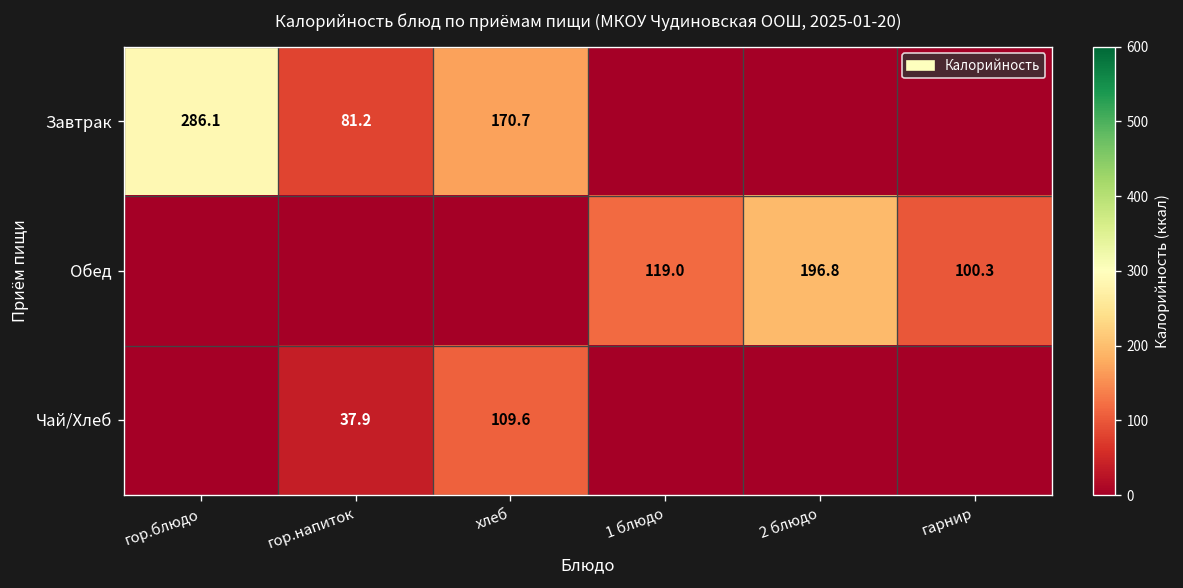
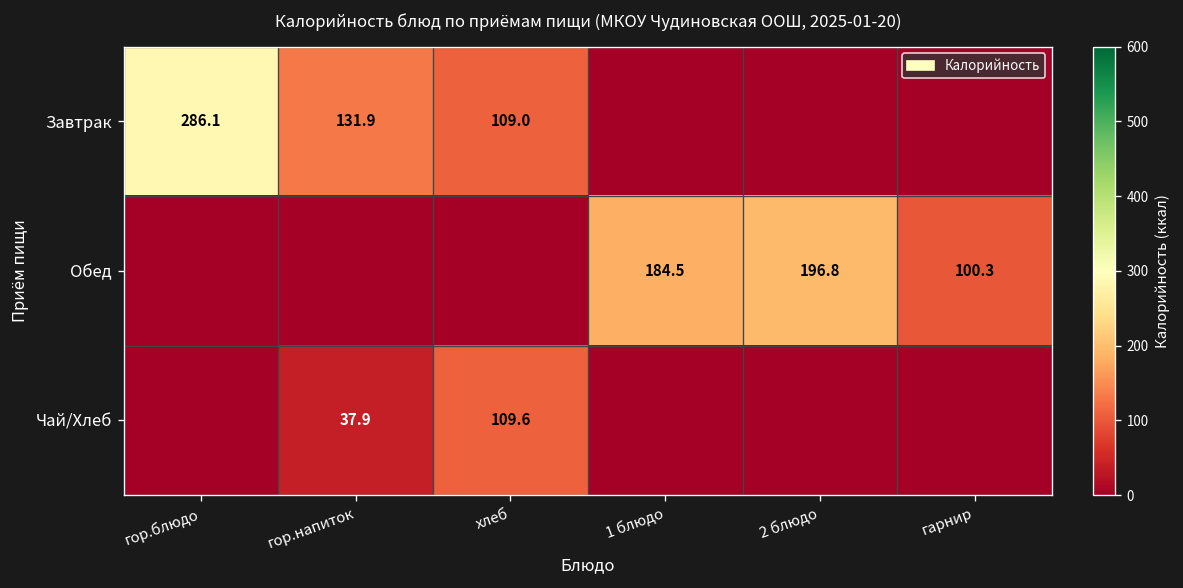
  {
    "Завтрак": {
      "гор.блюдо": 286.1,
-     "гор.напиток": 81.2,
-     "хлеб": 170.7
+     "гор.напиток": 131.9,
+     "хлеб": 109.0
    },
    "Обед": {
-     "1 блюдо": 119.0,
+     "1 блюдо": 184.5,
      "2 блюдо": 196.8,
      "гарнир": 100.3
    },
    "Чай/Хлеб": {
      "гор.напиток": 37.9,
      "хлеб": 109.6
    }
  }
